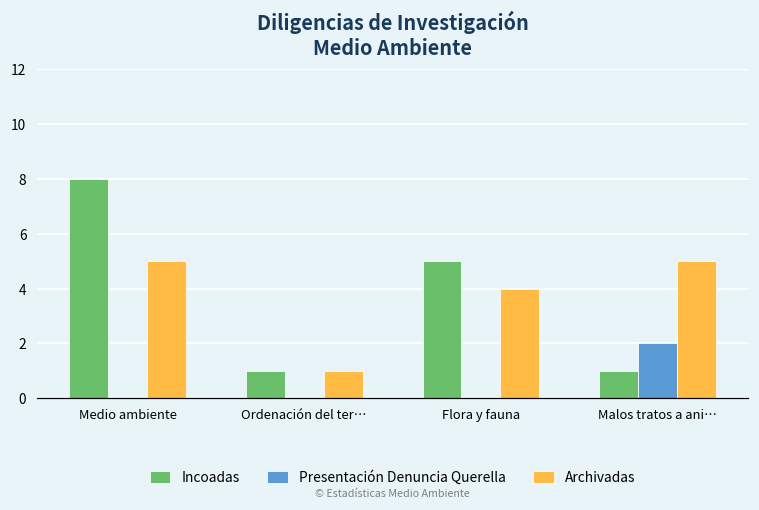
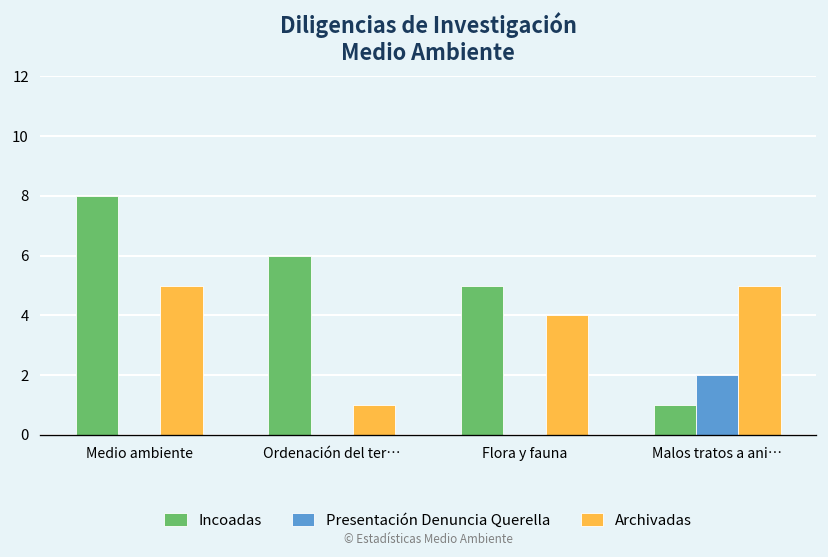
  {
    "Incoadas": {
      "Medio ambiente": 8,
-     "Ordenación del ter…": 1,
+     "Ordenación del ter…": 6,
      "Flora y fauna": 5,
      "Malos tratos a ani…": 1
    },
    "Presentación Denuncia Querella": {
      "Medio ambiente": 0,
      "Ordenación del ter…": 0,
      "Flora y fauna": 0,
      "Malos tratos a ani…": 2
    },
    "Archivadas": {
      "Medio ambiente": 5,
      "Ordenación del ter…": 1,
      "Flora y fauna": 4,
      "Malos tratos a ani…": 5
    }
  }
